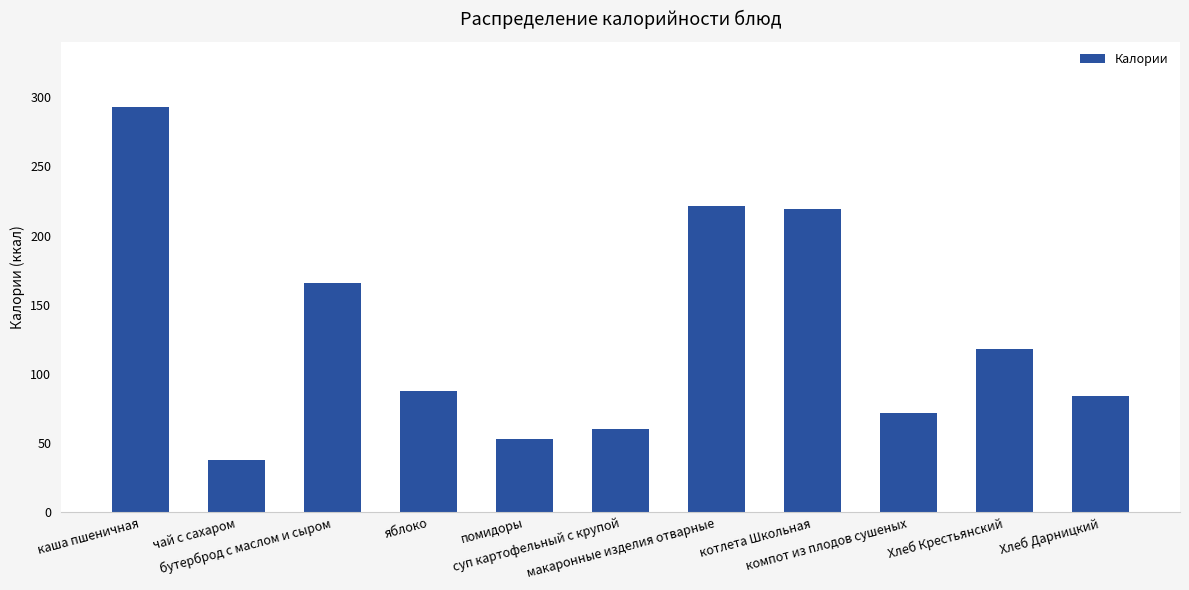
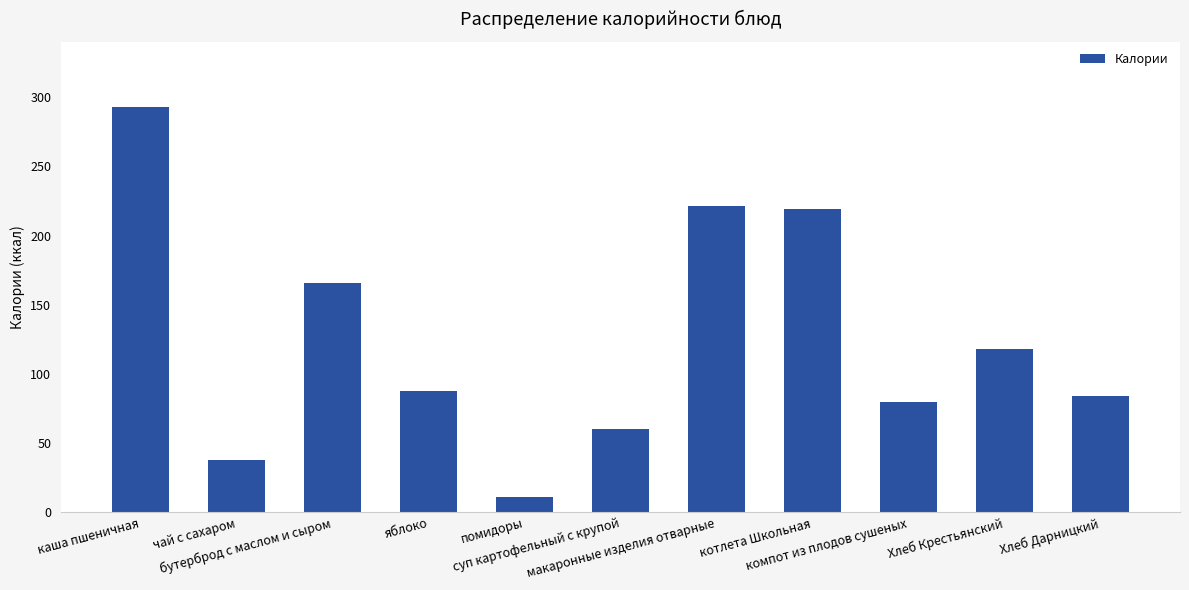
  {
    "каша пшеничная": 293,
    "чай с сахаром": 38,
    "бутерброд с маслом и сыром": 166,
    "яблоко": 88,
-   "помидоры": 53,
+   "помидоры": 11,
    "суп картофельный с крупой": 60,
    "макаронные изделия отварные": 221,
    "котлета Школьная": 219,
-   "компот из плодов сушеных": 72,
+   "компот из плодов сушеных": 80,
    "Хлеб Крестьянский": 118,
    "Хлеб Дарницкий": 84
  }
